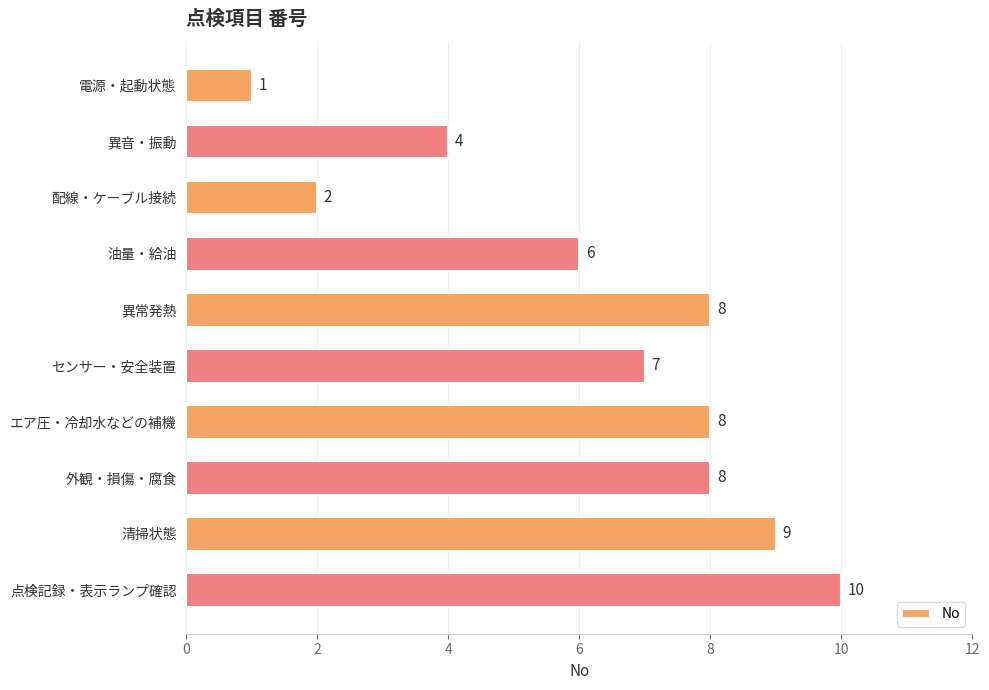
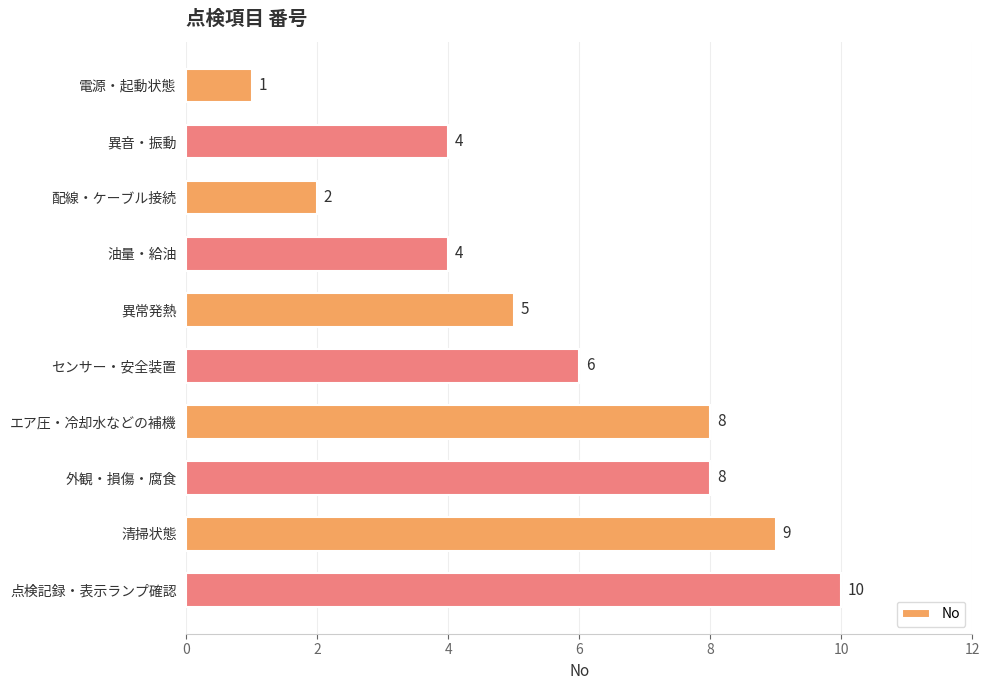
  {
    "電源・起動状態": 1,
    "異音・振動": 4,
    "配線・ケーブル接続": 2,
-   "油量・給油": 6,
-   "異常発熱": 8,
-   "センサー・安全装置": 7,
+   "油量・給油": 4,
+   "異常発熱": 5,
+   "センサー・安全装置": 6,
    "エア圧・冷却水などの補機": 8,
    "外観・損傷・腐食": 8,
    "清掃状態": 9,
    "点検記録・表示ランプ確認": 10
  }
